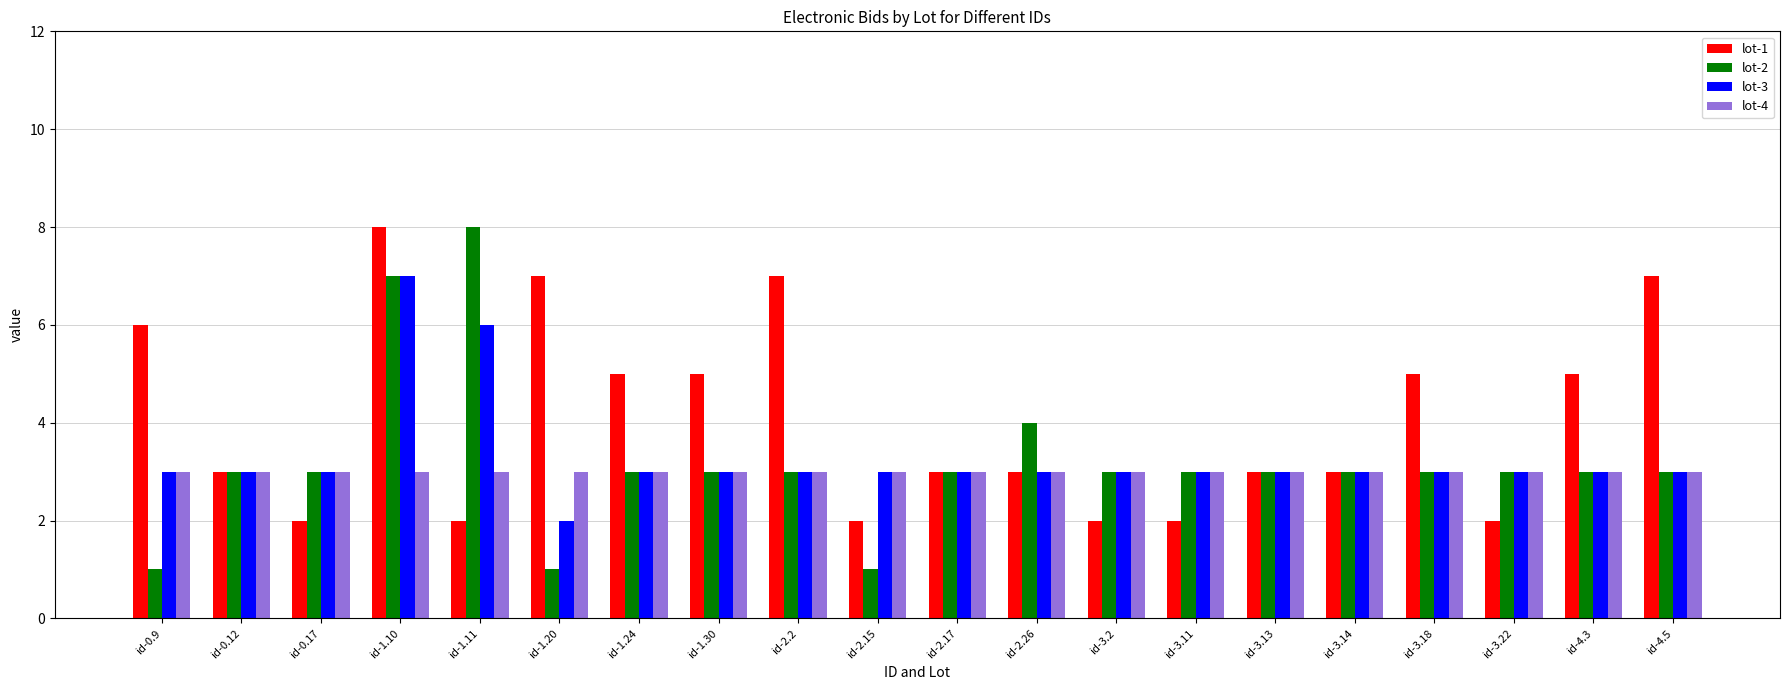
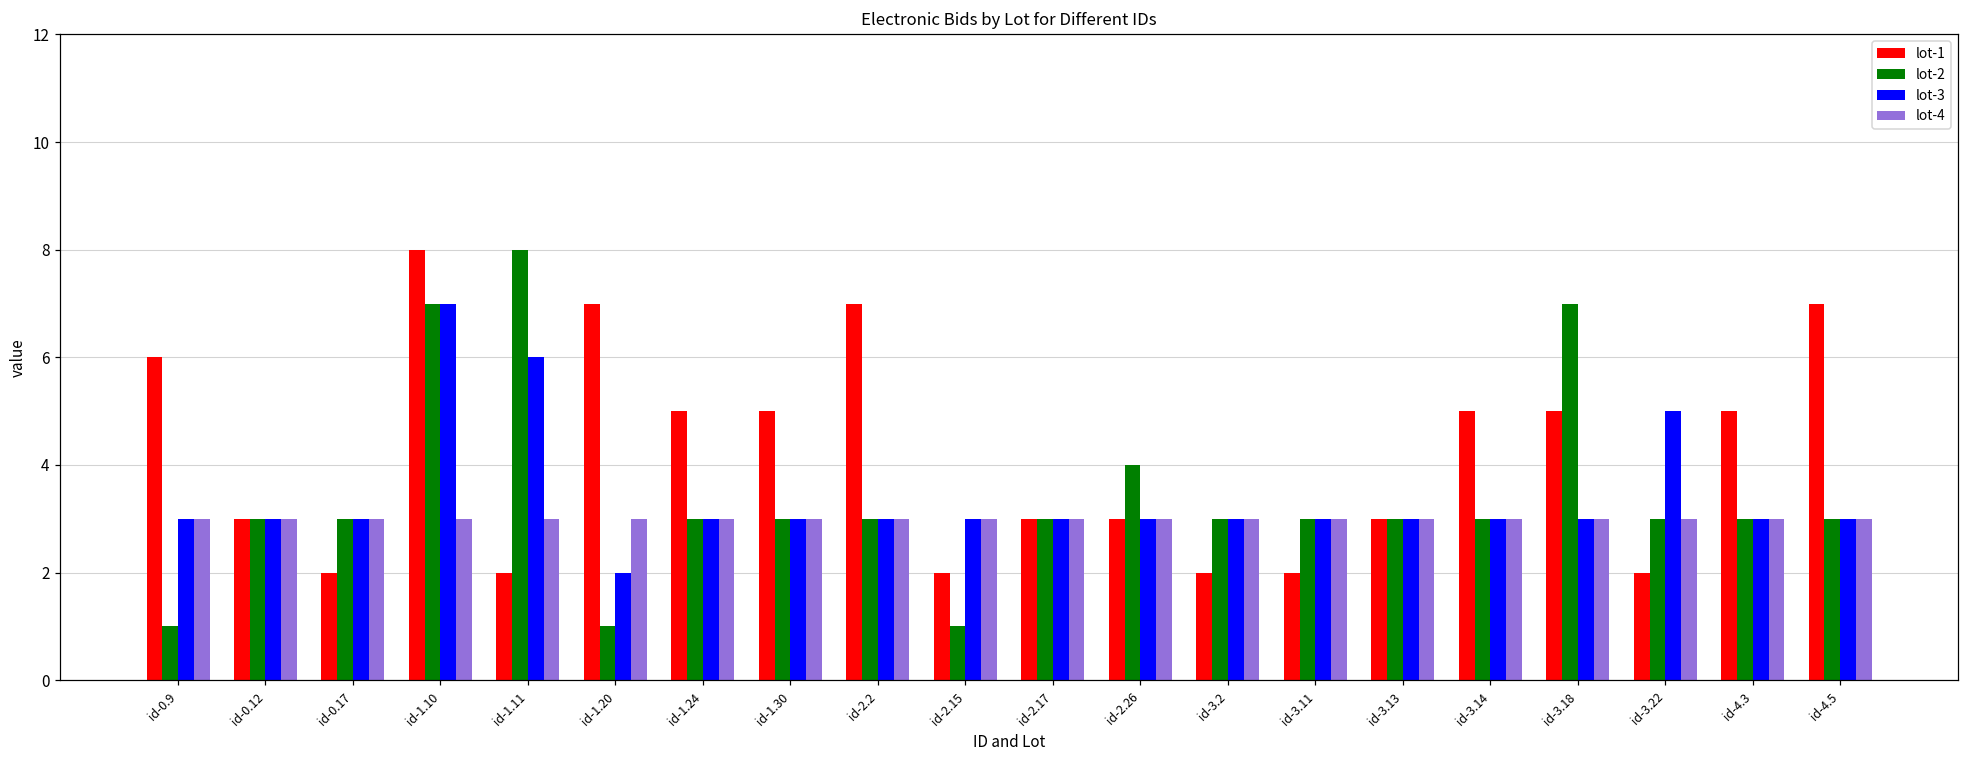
  {
    "lot-1": {
      "id-0.9": 6,
      "id-0.12": 3,
      "id-0.17": 2,
      "id-1.10": 8,
      "id-1.11": 2,
      "id-1.20": 7,
      "id-1.24": 5,
      "id-1.30": 5,
      "id-2.2": 7,
      "id-2.15": 2,
      "id-2.17": 3,
      "id-2.26": 3,
      "id-3.2": 2,
      "id-3.11": 2,
      "id-3.13": 3,
-     "id-3.14": 3,
+     "id-3.14": 5,
      "id-3.18": 5,
      "id-3.22": 2,
      "id-4.3": 5,
      "id-4.5": 7
    },
    "lot-2": {
      "id-0.9": 1,
      "id-0.12": 3,
      "id-0.17": 3,
      "id-1.10": 7,
      "id-1.11": 8,
      "id-1.20": 1,
      "id-1.24": 3,
      "id-1.30": 3,
      "id-2.2": 3,
      "id-2.15": 1,
      "id-2.17": 3,
      "id-2.26": 4,
      "id-3.2": 3,
      "id-3.11": 3,
      "id-3.13": 3,
      "id-3.14": 3,
-     "id-3.18": 3,
+     "id-3.18": 7,
      "id-3.22": 3,
      "id-4.3": 3,
      "id-4.5": 3
    },
    "lot-3": {
      "id-0.9": 3,
      "id-0.12": 3,
      "id-0.17": 3,
      "id-1.10": 7,
      "id-1.11": 6,
      "id-1.20": 2,
      "id-1.24": 3,
      "id-1.30": 3,
      "id-2.2": 3,
      "id-2.15": 3,
      "id-2.17": 3,
      "id-2.26": 3,
      "id-3.2": 3,
      "id-3.11": 3,
      "id-3.13": 3,
      "id-3.14": 3,
      "id-3.18": 3,
-     "id-3.22": 3,
+     "id-3.22": 5,
      "id-4.3": 3,
      "id-4.5": 3
    },
    "lot-4": {
      "id-0.9": 3,
      "id-0.12": 3,
      "id-0.17": 3,
      "id-1.10": 3,
      "id-1.11": 3,
      "id-1.20": 3,
      "id-1.24": 3,
      "id-1.30": 3,
      "id-2.2": 3,
      "id-2.15": 3,
      "id-2.17": 3,
      "id-2.26": 3,
      "id-3.2": 3,
      "id-3.11": 3,
      "id-3.13": 3,
      "id-3.14": 3,
      "id-3.18": 3,
      "id-3.22": 3,
      "id-4.3": 3,
      "id-4.5": 3
    }
  }
